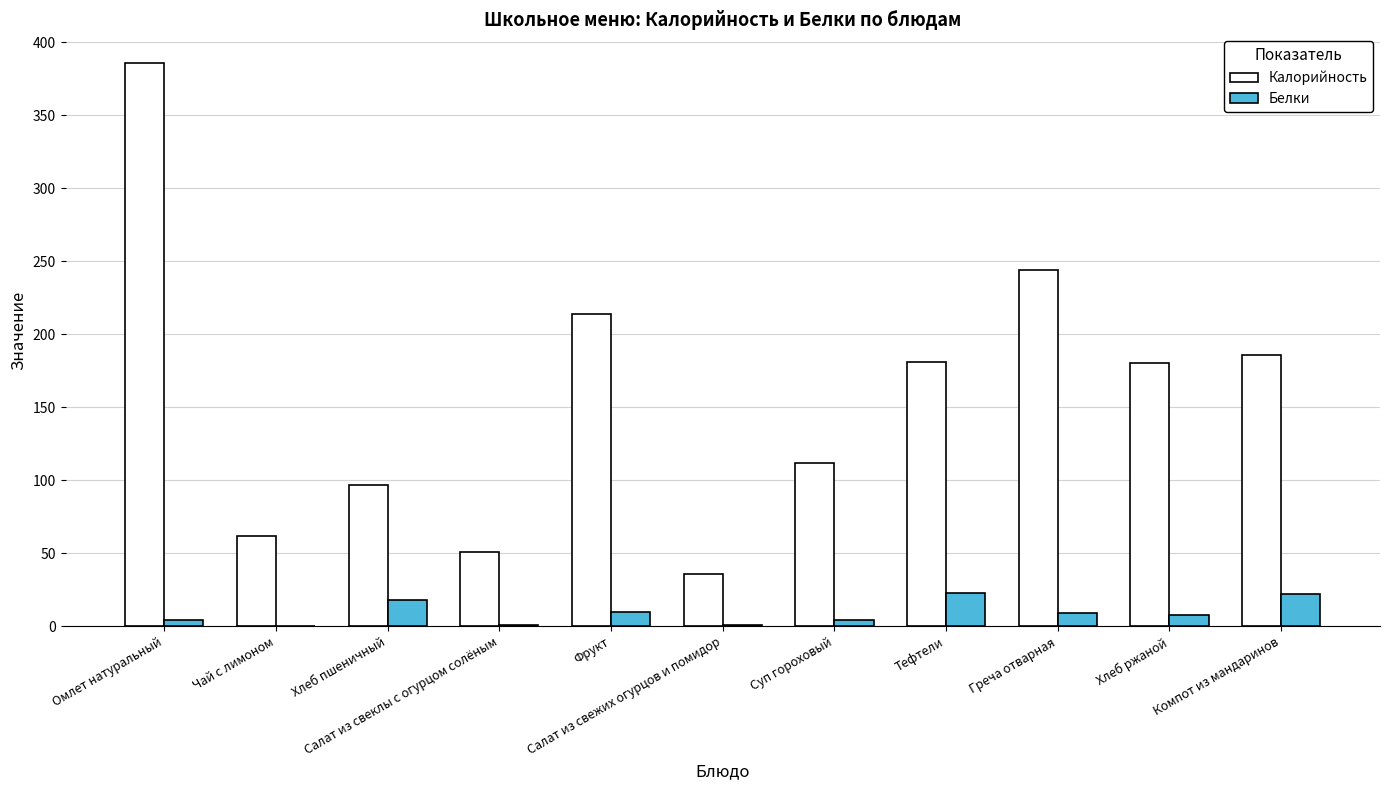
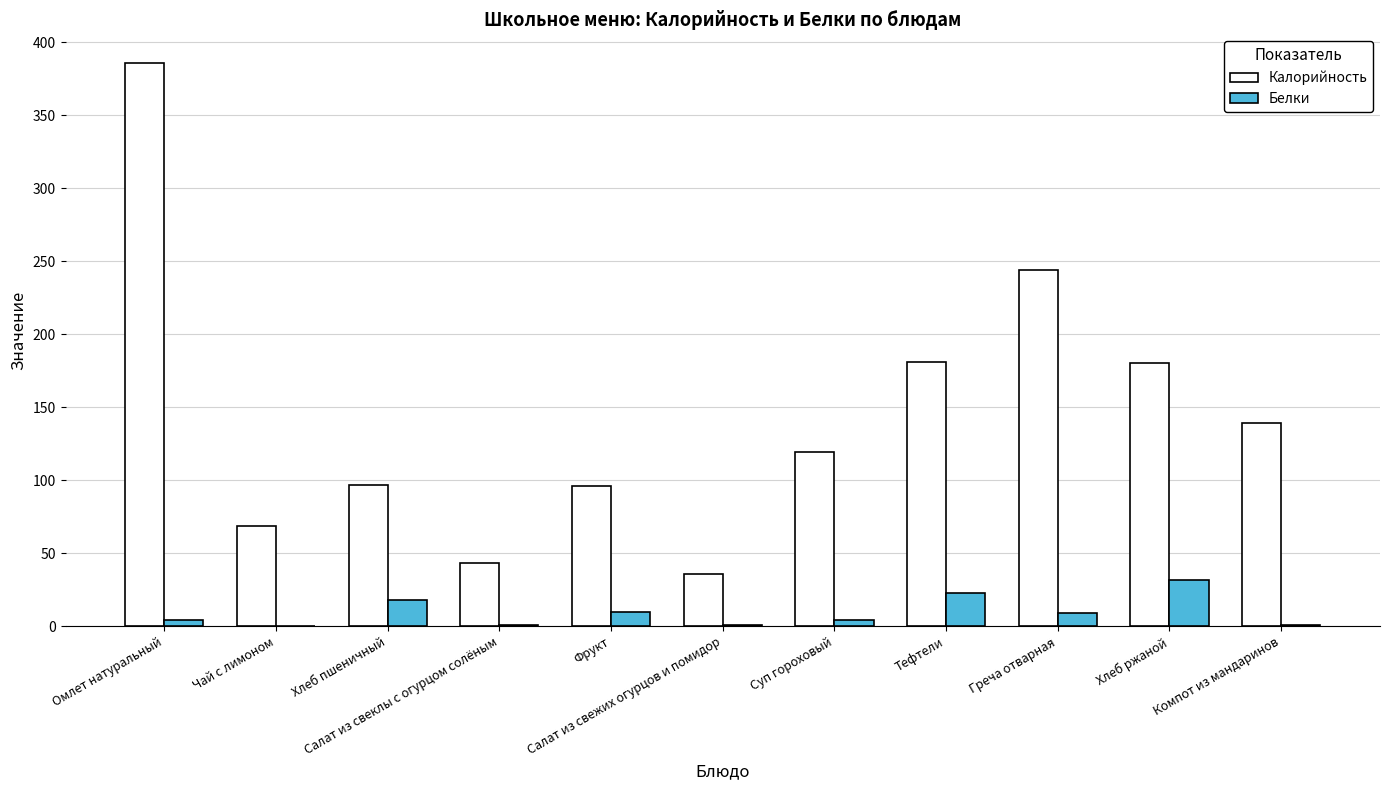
  {
    "Калорийность": {
      "Омлет натуральный": 386,
-     "Чай с лимоном": 62,
+     "Чай с лимоном": 69,
      "Хлеб пшеничный": 97,
-     "Салат из свеклы с огурцом солёным": 51,
-     "Фрукт": 214,
+     "Салат из свеклы с огурцом солёным": 43,
+     "Фрукт": 96,
      "Салат из свежих огурцов и помидор": 36,
-     "Суп гороховый": 112,
+     "Суп гороховый": 119,
      "Тефтели": 181,
      "Греча отварная": 244,
      "Хлеб ржаной": 180,
-     "Компот из мандаринов": 186
+     "Компот из мандаринов": 139
    },
    "Белки": {
      "Омлет натуральный": 4,
      "Чай с лимоном": 0,
      "Хлеб пшеничный": 18,
      "Фрукт": 10,
      "Суп гороховый": 4,
      "Тефтели": 23,
      "Греча отварная": 9,
-     "Хлеб ржаной": 8,
-     "Компот из мандаринов": 22
+     "Хлеб ржаной": 32,
+     "Компот из мандаринов": 1
    }
  }
